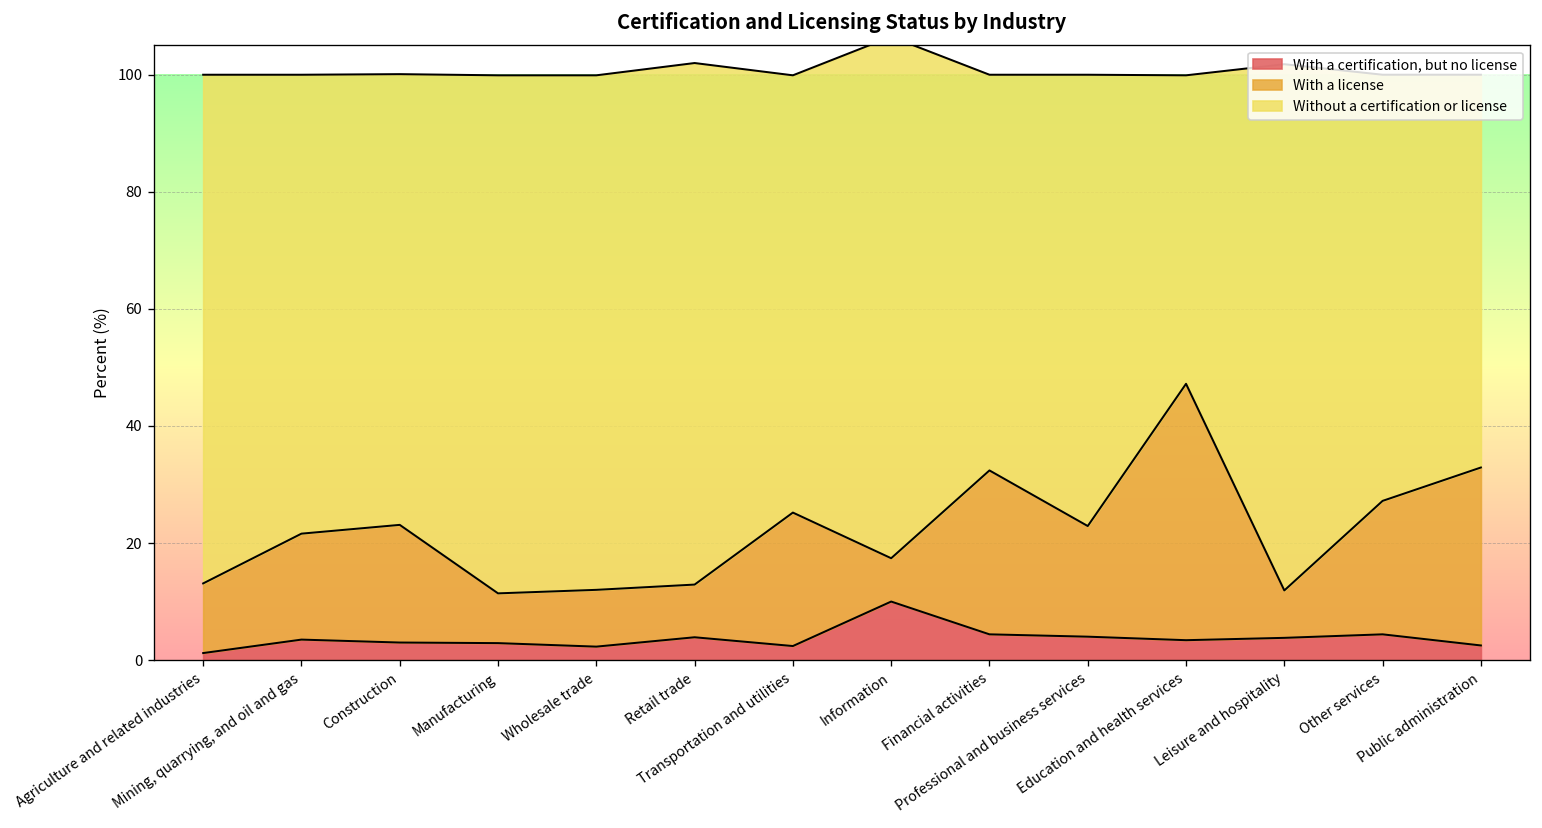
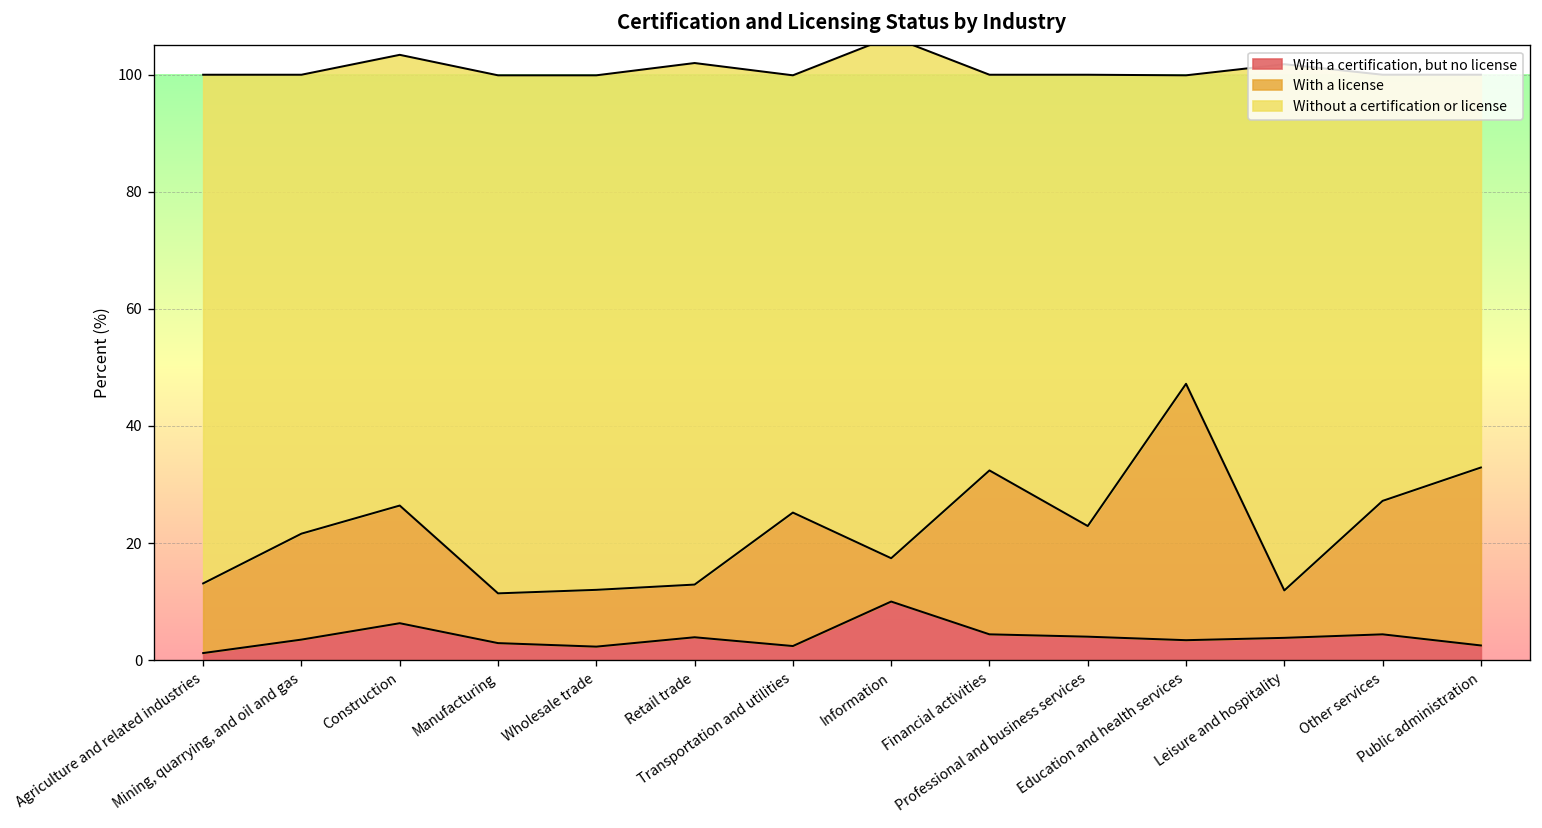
  {
    "With a certification, but no license": {
      "Agriculture and related industries": 1,
      "Mining, quarrying, and oil and gas": 4,
-     "Construction": 3,
+     "Construction": 6,
      "Manufacturing": 3,
      "Wholesale trade": 2,
      "Retail trade": 4,
      "Transportation and utilities": 2,
      "Information": 10,
      "Financial activities": 4,
      "Professional and business services": 4,
      "Education and health services": 3,
      "Leisure and hospitality": 4,
      "Other services": 4,
      "Public administration": 3
    },
    "With a license": {
      "Agriculture and related industries": 12,
      "Mining, quarrying, and oil and gas": 18,
      "Construction": 20,
      "Manufacturing": 9,
      "Wholesale trade": 10,
      "Retail trade": 9,
      "Transportation and utilities": 23,
      "Information": 7,
      "Financial activities": 28,
      "Professional and business services": 19,
      "Education and health services": 44,
      "Leisure and hospitality": 8,
      "Other services": 23,
      "Public administration": 30
    },
    "Without a certification or license": {
      "Agriculture and related industries": 87,
      "Mining, quarrying, and oil and gas": 78,
      "Construction": 77,
      "Manufacturing": 89,
      "Wholesale trade": 88,
      "Retail trade": 89,
      "Transportation and utilities": 75,
      "Financial activities": 68,
      "Professional and business services": 77,
      "Education and health services": 53
    }
  }
